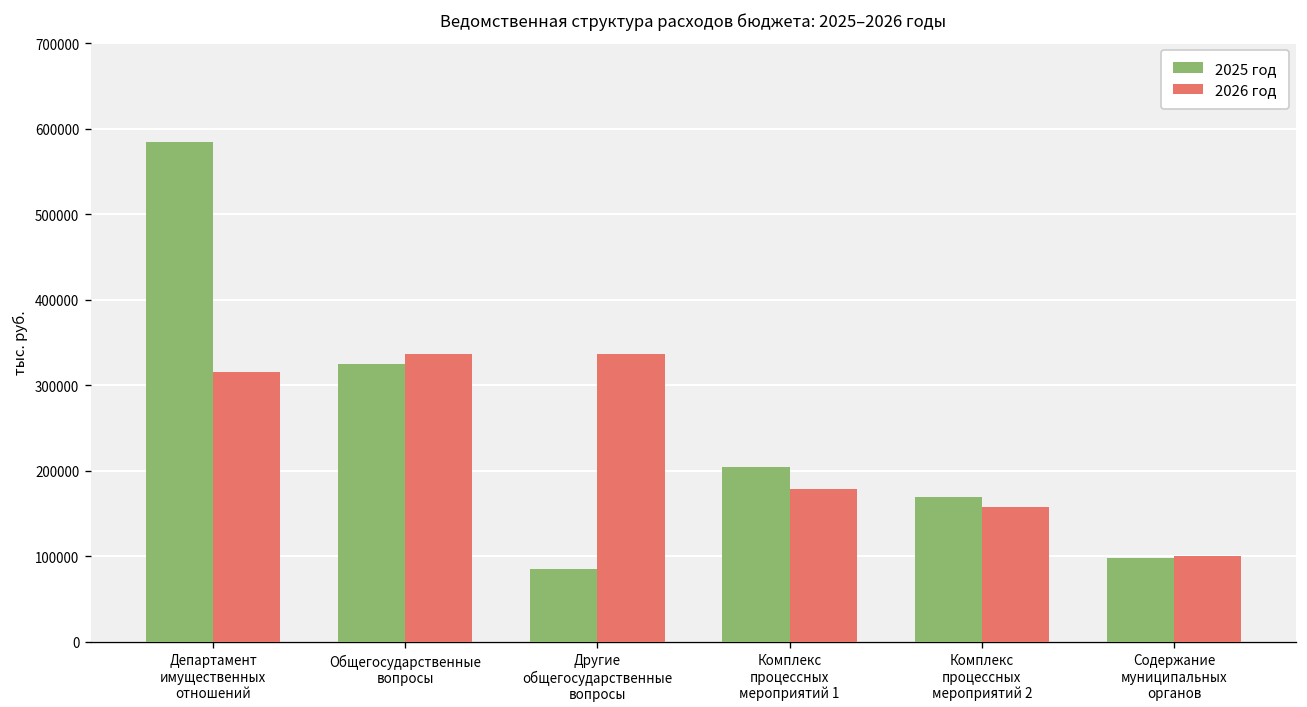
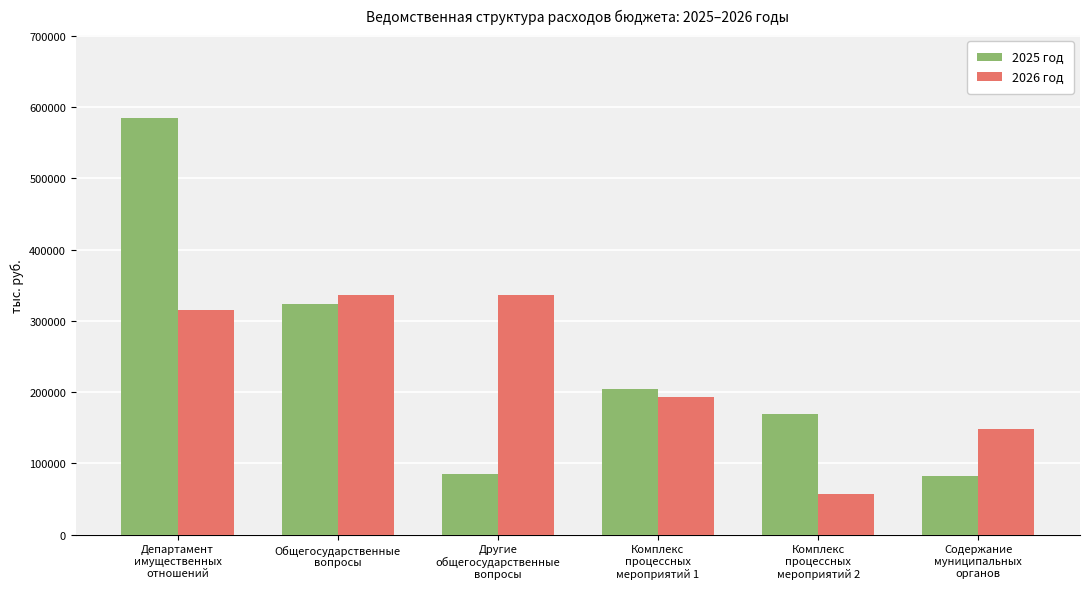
  {
    "2025 год": {
      "Департамент имущественных отношений": 580000,
      "Общегосударственные вопросы": 320000,
      "Другие общегосударственные вопросы": 90000,
      "Комплекс процессных мероприятий 1": 200000,
      "Комплекс процессных мероприятий 2": 170000,
-     "Содержание муниципальных органов": 100000
+     "Содержание муниципальных органов": 80000
    },
    "2026 год": {
      "Департамент имущественных отношений": 320000,
      "Общегосударственные вопросы": 340000,
      "Другие общегосударственные вопросы": 340000,
-     "Комплекс процессных мероприятий 1": 180000,
-     "Комплекс процессных мероприятий 2": 160000,
-     "Содержание муниципальных органов": 100000
+     "Комплекс процессных мероприятий 1": 190000,
+     "Комплекс процессных мероприятий 2": 60000,
+     "Содержание муниципальных органов": 150000
    }
  }
